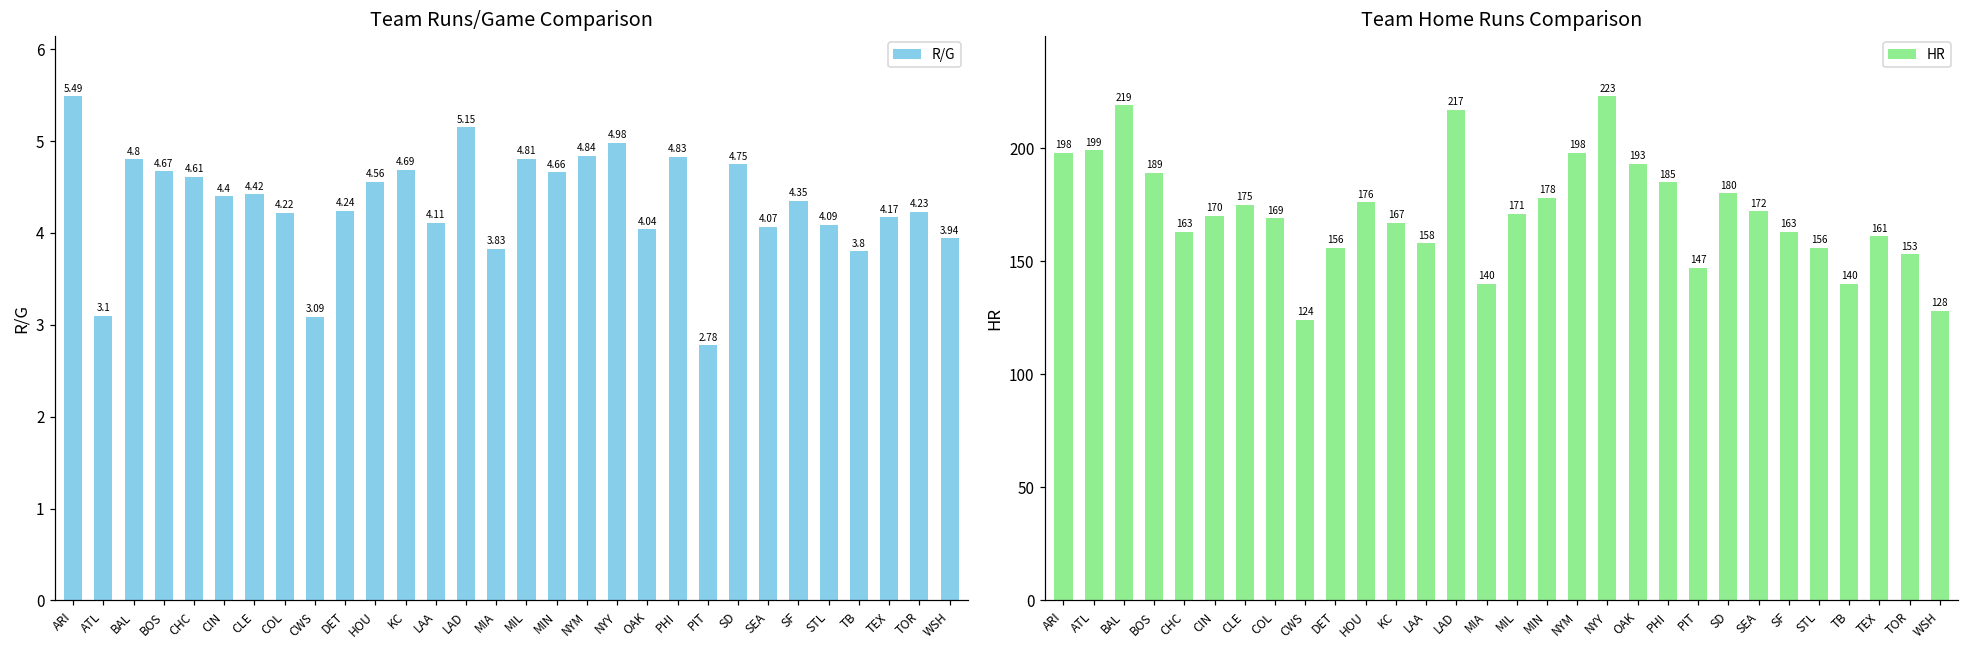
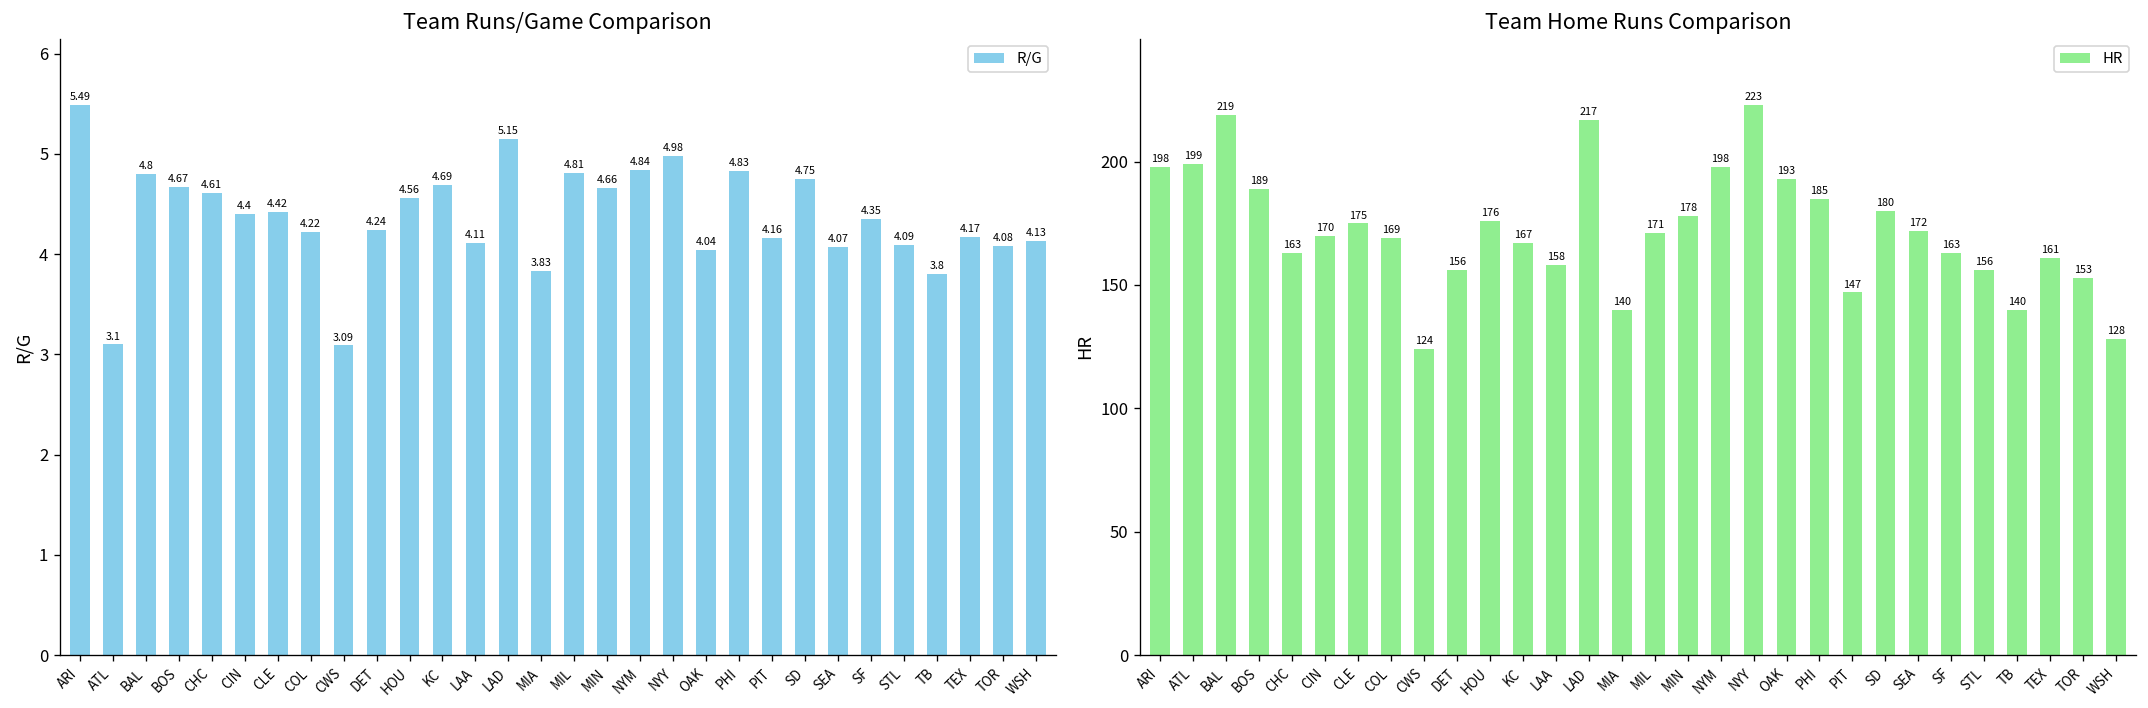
  {
    "Team Runs/Game Comparison": {
      "ARI": 5.49,
      "ATL": 3.1,
      "BAL": 4.8,
      "BOS": 4.67,
      "CHC": 4.61,
      "CIN": 4.4,
      "CLE": 4.42,
      "COL": 4.22,
      "CWS": 3.09,
      "DET": 4.24,
      "HOU": 4.56,
      "KC": 4.69,
      "LAA": 4.11,
      "LAD": 5.15,
      "MIA": 3.83,
      "MIL": 4.81,
      "MIN": 4.66,
      "NYM": 4.84,
      "NYY": 4.98,
      "OAK": 4.04,
      "PHI": 4.83,
-     "PIT": 2.78,
+     "PIT": 4.16,
      "SD": 4.75,
      "SEA": 4.07,
      "SF": 4.35,
      "STL": 4.09,
      "TB": 3.8,
      "TEX": 4.17,
-     "TOR": 4.23,
-     "WSH": 3.94
+     "TOR": 4.08,
+     "WSH": 4.13
    },
    "Team Home Runs Comparison": {
      "ARI": 198,
      "ATL": 199,
      "BAL": 219,
      "BOS": 189,
      "CHC": 163,
      "CIN": 170,
      "CLE": 175,
      "COL": 169,
      "CWS": 124,
      "DET": 156,
      "HOU": 176,
      "KC": 167,
      "LAA": 158,
      "LAD": 217,
      "MIA": 140,
      "MIL": 171,
      "MIN": 178,
      "NYM": 198,
      "NYY": 223,
      "OAK": 193,
      "PHI": 185,
      "PIT": 147,
      "SD": 180,
      "SEA": 172,
      "SF": 163,
      "STL": 156,
      "TB": 140,
      "TEX": 161,
      "TOR": 153,
      "WSH": 128
    }
  }
